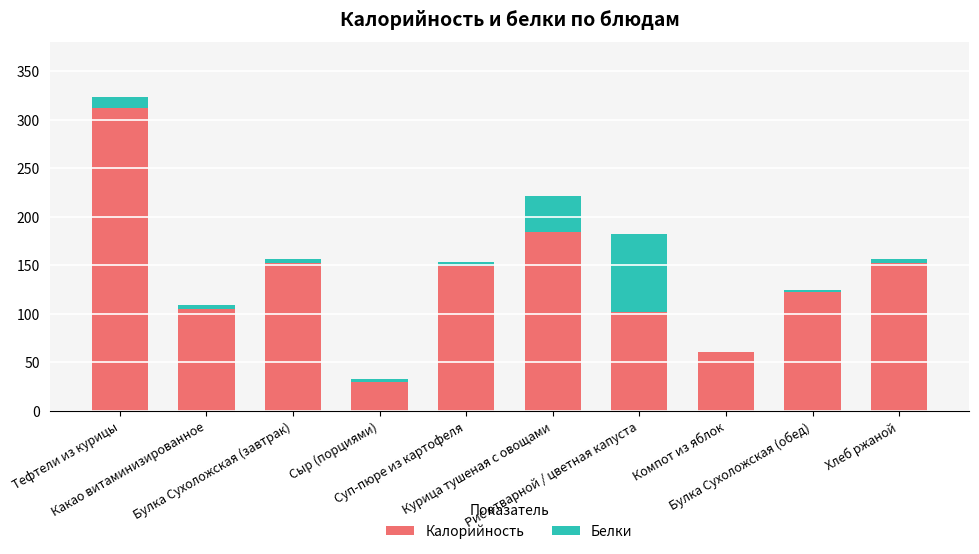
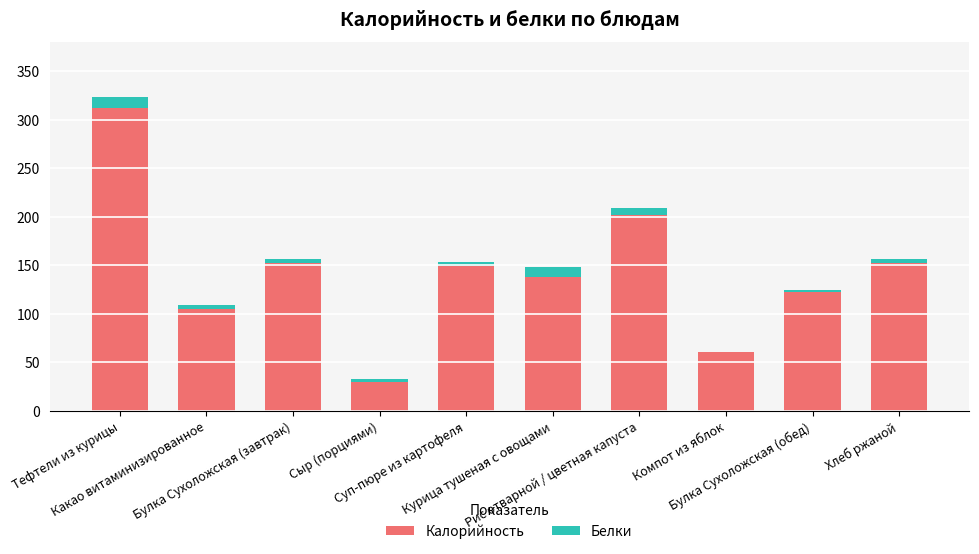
  {
    "Калорийность": {
      "Тефтели из курицы": 310,
      "Какао витаминизированное": 110,
      "Булка Сухоложская (завтрак)": 150,
      "Сыр (порциями)": 30,
      "Суп-пюре из картофеля": 150,
-     "Курица тушеная с овощами": 180,
-     "Рис отварной / цветная капуста": 100,
+     "Курица тушеная с овощами": 140,
+     "Рис отварной / цветная капуста": 200,
      "Компот из яблок": 60,
      "Булка Сухоложская (обед)": 120,
      "Хлеб ржаной": 150
    },
    "Белки": {
      "Тефтели из курицы": 10,
      "Какао витаминизированное": 0,
      "Булка Сухоложская (завтрак)": 0,
      "Сыр (порциями)": 0,
      "Суп-пюре из картофеля": 0,
-     "Курица тушеная с овощами": 40,
-     "Рис отварной / цветная капуста": 80,
+     "Курица тушеная с овощами": 10,
+     "Рис отварной / цветная капуста": 10,
      "Компот из яблок": 0,
      "Булка Сухоложская (обед)": 0,
      "Хлеб ржаной": 0
    }
  }
